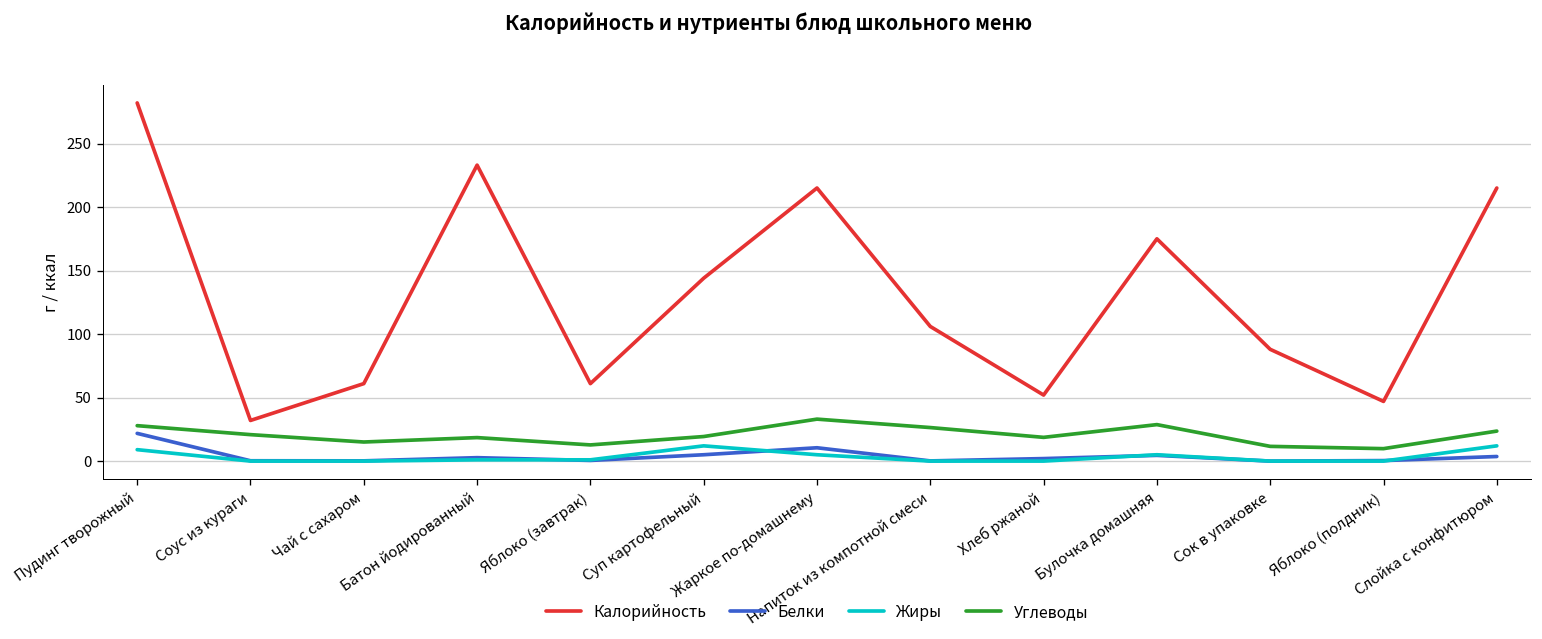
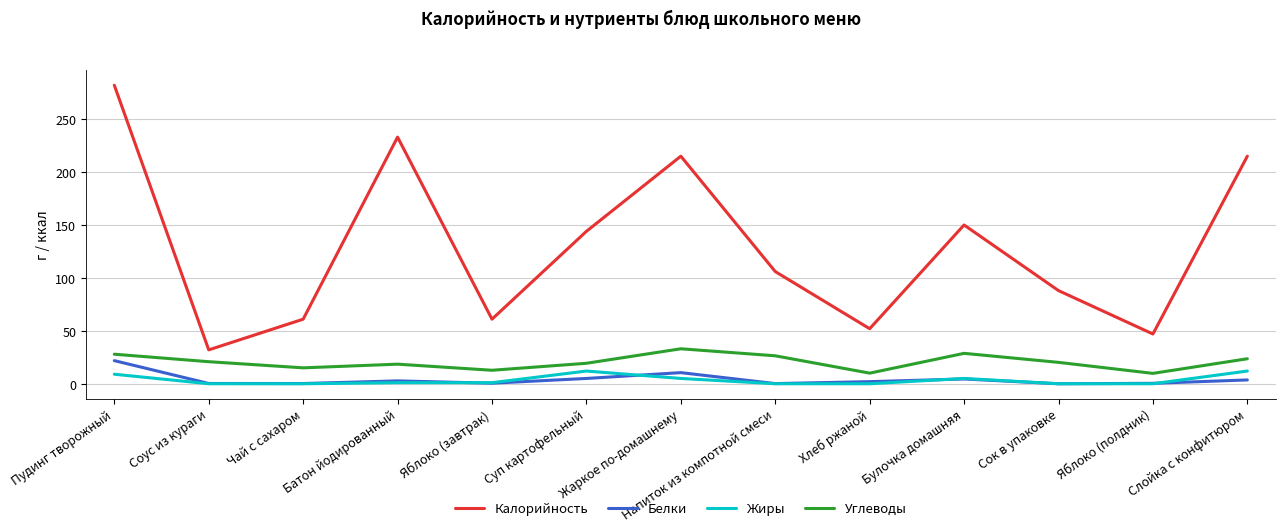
  {
    "Калорийность": {
      "Пудинг творожный": 282,
      "Соус из кураги": 32,
      "Чай с сахаром": 61,
      "Батон йодированный": 233,
      "Яблоко (завтрак)": 61,
      "Суп картофельный": 144,
      "Жаркое по-домашнему": 215,
      "Напиток из компотной смеси": 106,
      "Хлеб ржаной": 52,
-     "Булочка домашняя": 175,
+     "Булочка домашняя": 150,
      "Сок в упаковке": 88,
      "Яблоко (полдник)": 47,
      "Слойка с конфитюром": 215
    },
    "Белки": {
      "Пудинг творожный": 22,
      "Суп картофельный": 5,
      "Жаркое по-домашнему": 11,
      "Слойка с конфитюром": 4
    },
    "Жиры": {
      "Пудинг творожный": 9,
      "Суп картофельный": 12,
      "Жаркое по-домашнему": 5,
      "Слойка с конфитюром": 12
    },
    "Углеводы": {
      "Пудинг творожный": 28,
      "Соус из кураги": 21,
      "Чай с сахаром": 15,
      "Батон йодированный": 19,
      "Яблоко (завтрак)": 13,
      "Суп картофельный": 19,
      "Жаркое по-домашнему": 33,
      "Напиток из компотной смеси": 26,
-     "Хлеб ржаной": 19,
+     "Хлеб ржаной": 10,
      "Булочка домашняя": 29,
-     "Сок в упаковке": 12,
+     "Сок в упаковке": 20,
      "Яблоко (полдник)": 10,
      "Слойка с конфитюром": 24
    }
  }
